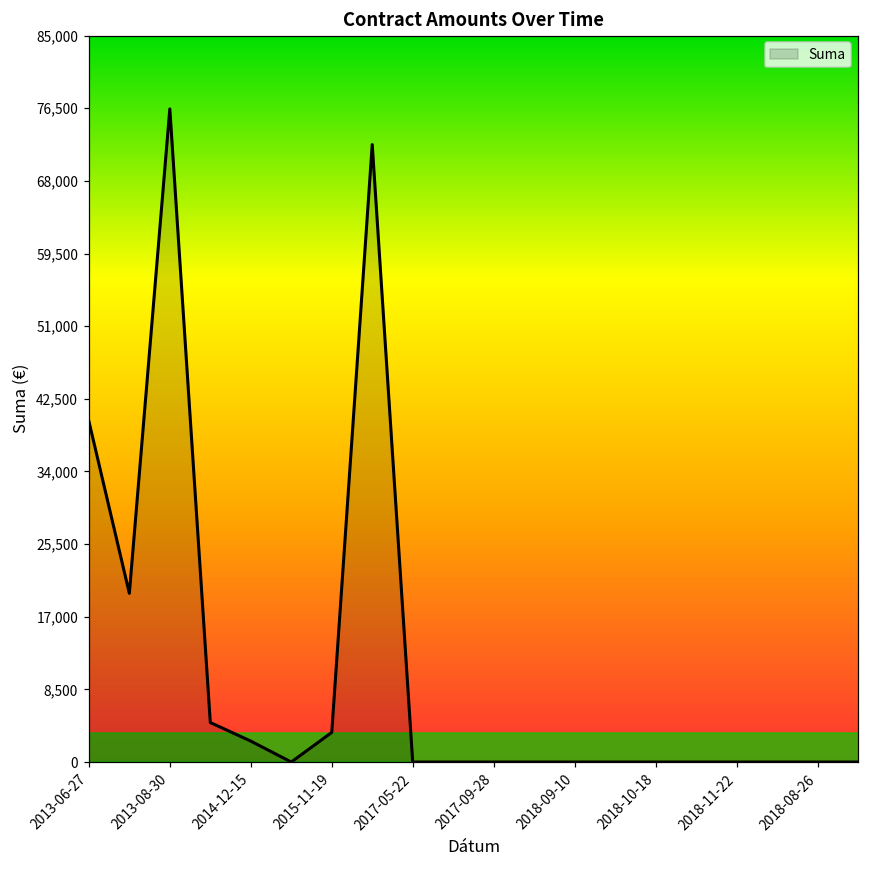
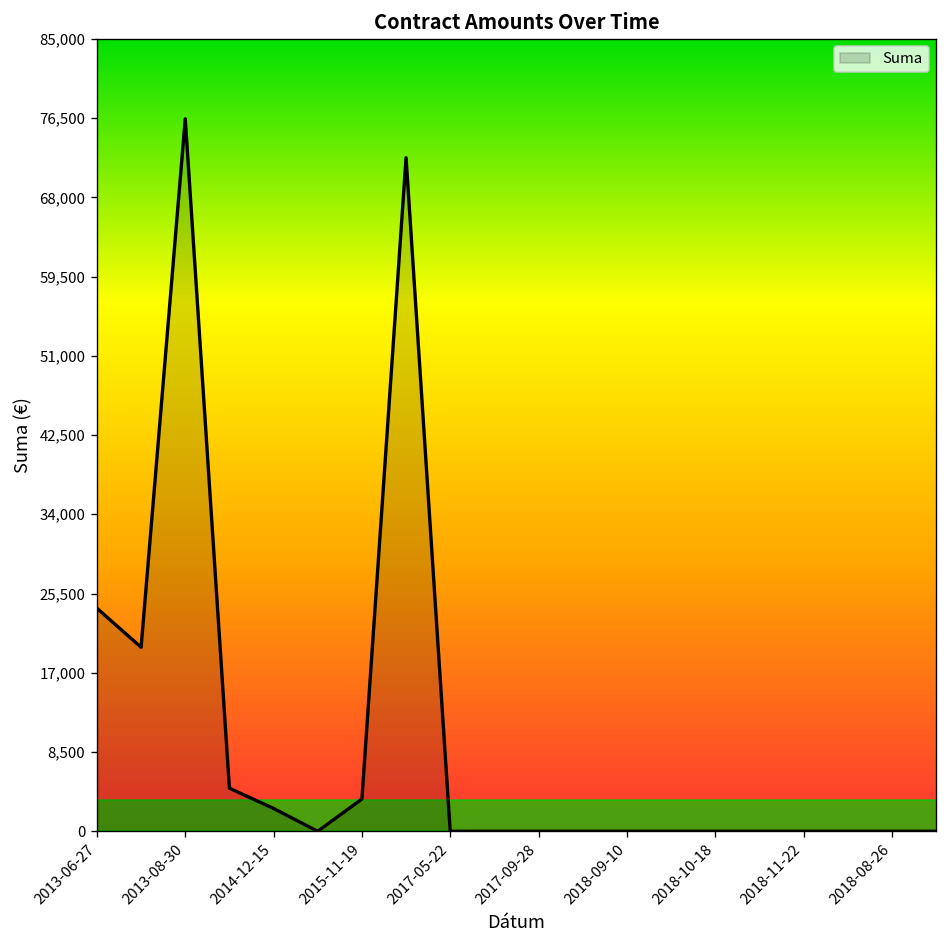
  {
-   "2013-06-27": "40,000",
+   "2013-06-27": "24,000",
    "2013-08-30": "76,000",
    "2015-11-19": "3,000"
  }
